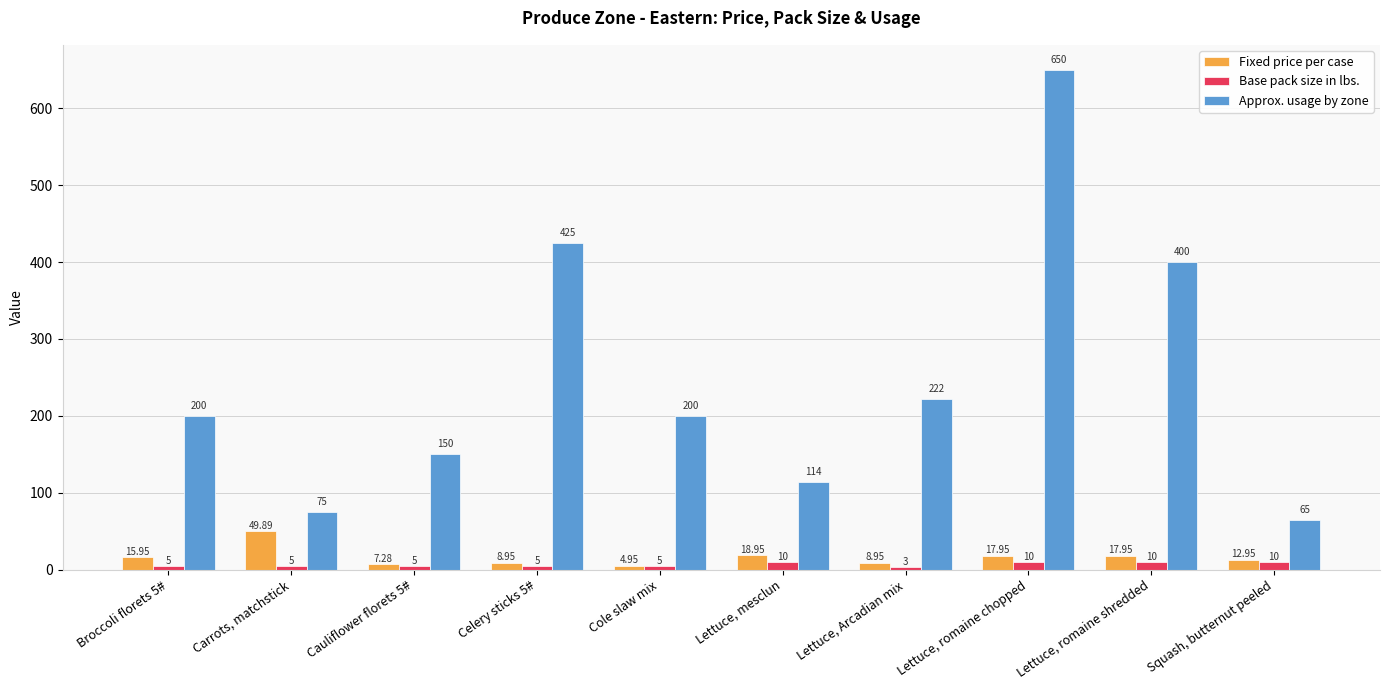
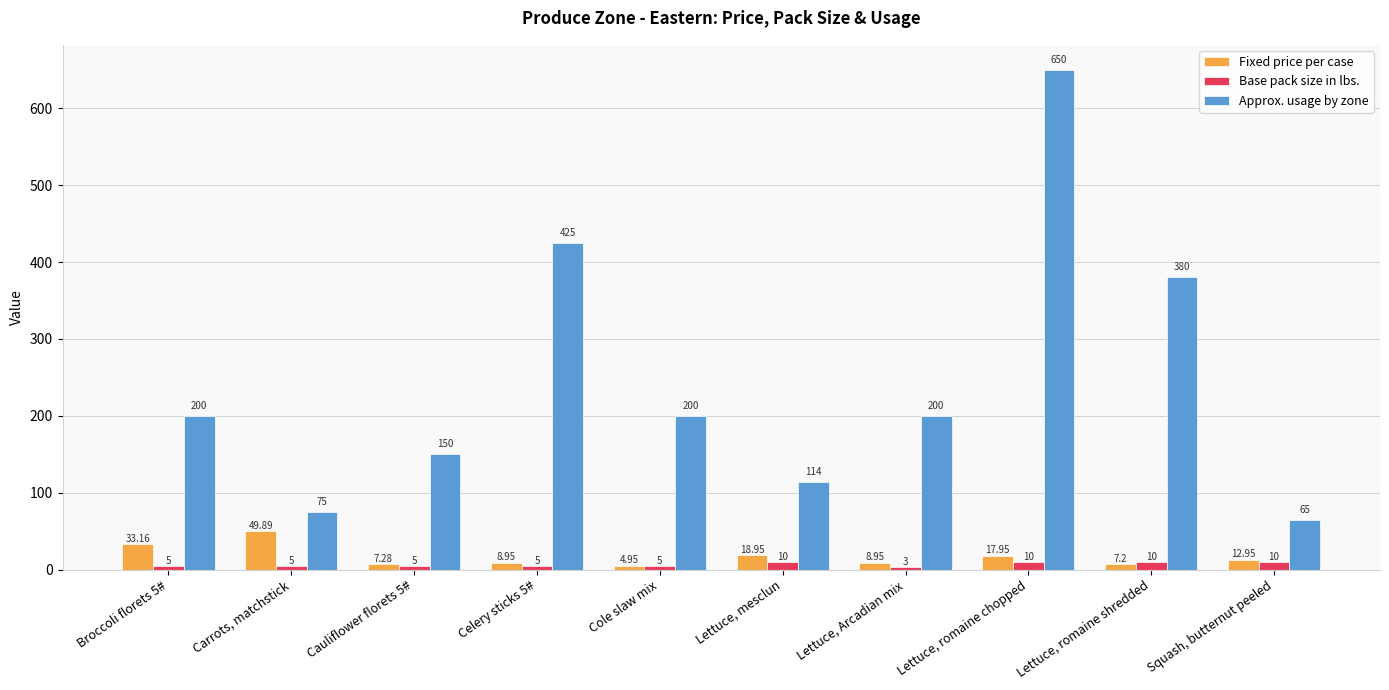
  {
    "Fixed price per case": {
-     "Broccoli florets 5#": 15.95,
+     "Broccoli florets 5#": 33.16,
      "Carrots, matchstick": 49.89,
      "Cauliflower florets 5#": 7.28,
      "Celery sticks 5#": 8.95,
      "Cole slaw mix": 4.95,
      "Lettuce, mesclun": 18.95,
      "Lettuce, Arcadian mix": 8.95,
      "Lettuce, romaine chopped": 17.95,
-     "Lettuce, romaine shredded": 17.95,
+     "Lettuce, romaine shredded": 7.2,
      "Squash, butternut peeled": 12.95
    },
    "Base pack size in lbs.": {
      "Broccoli florets 5#": 5,
      "Carrots, matchstick": 5,
      "Cauliflower florets 5#": 5,
      "Celery sticks 5#": 5,
      "Cole slaw mix": 5,
      "Lettuce, mesclun": 10,
      "Lettuce, Arcadian mix": 3,
      "Lettuce, romaine chopped": 10,
      "Lettuce, romaine shredded": 10,
      "Squash, butternut peeled": 10
    },
    "Approx. usage by zone": {
      "Broccoli florets 5#": 200,
      "Carrots, matchstick": 75,
      "Cauliflower florets 5#": 150,
      "Celery sticks 5#": 425,
      "Cole slaw mix": 200,
      "Lettuce, mesclun": 114,
-     "Lettuce, Arcadian mix": 222,
+     "Lettuce, Arcadian mix": 200,
      "Lettuce, romaine chopped": 650,
-     "Lettuce, romaine shredded": 400,
+     "Lettuce, romaine shredded": 380,
      "Squash, butternut peeled": 65
    }
  }
